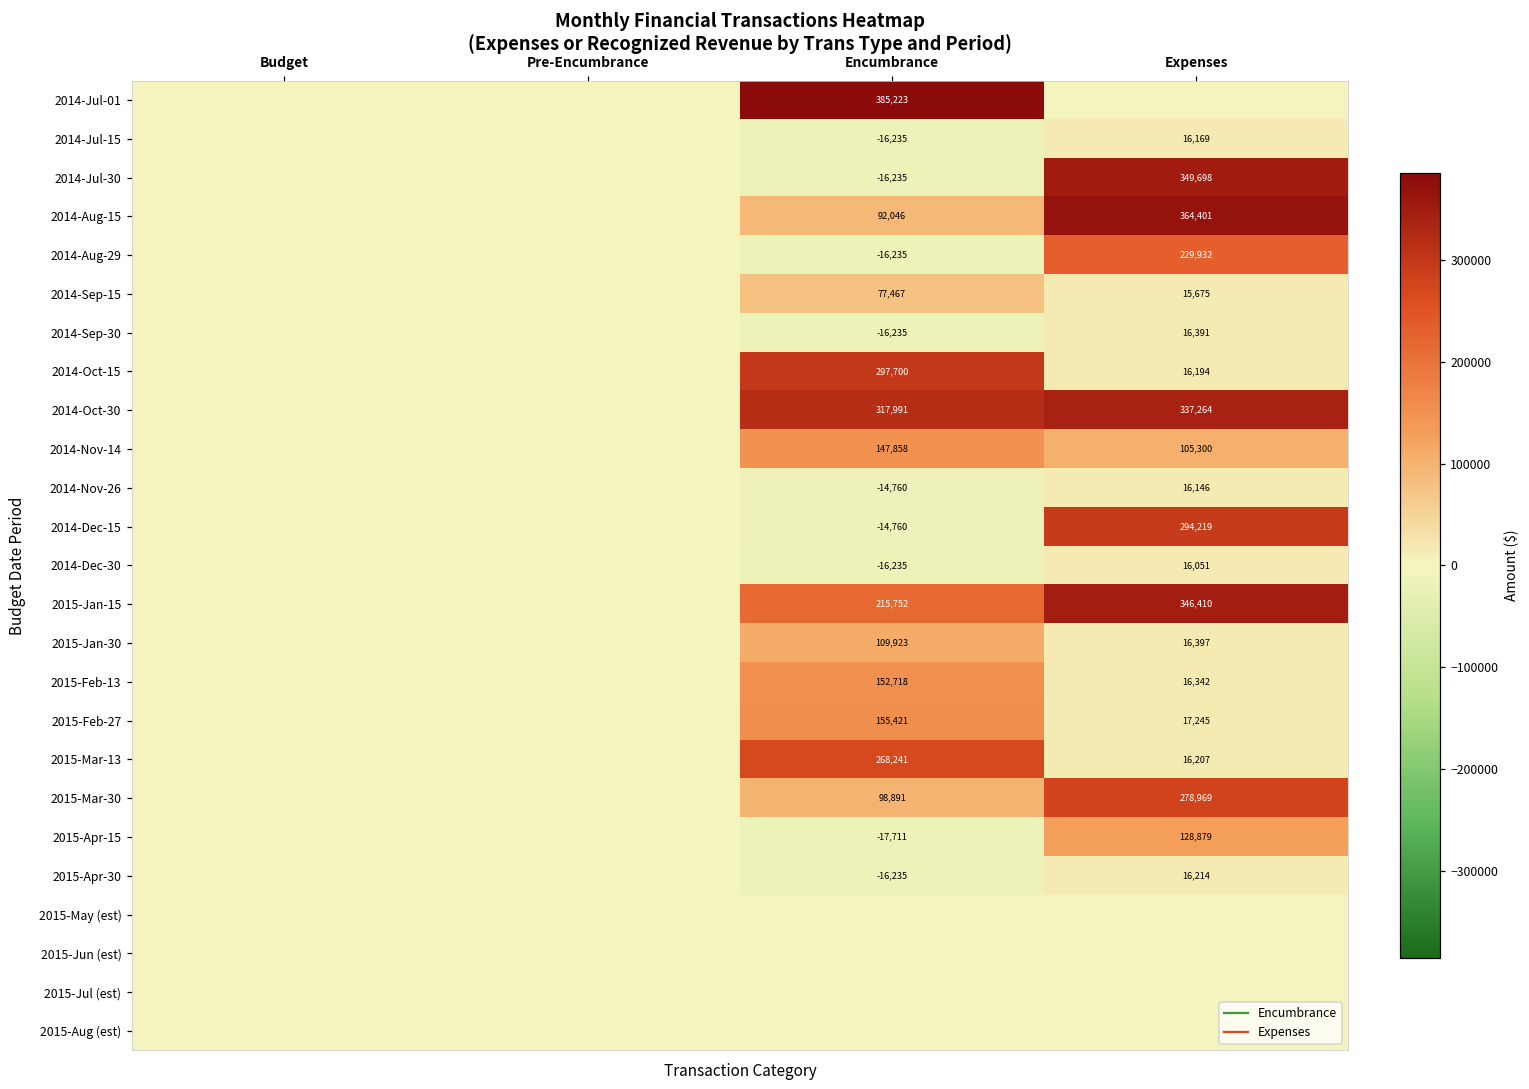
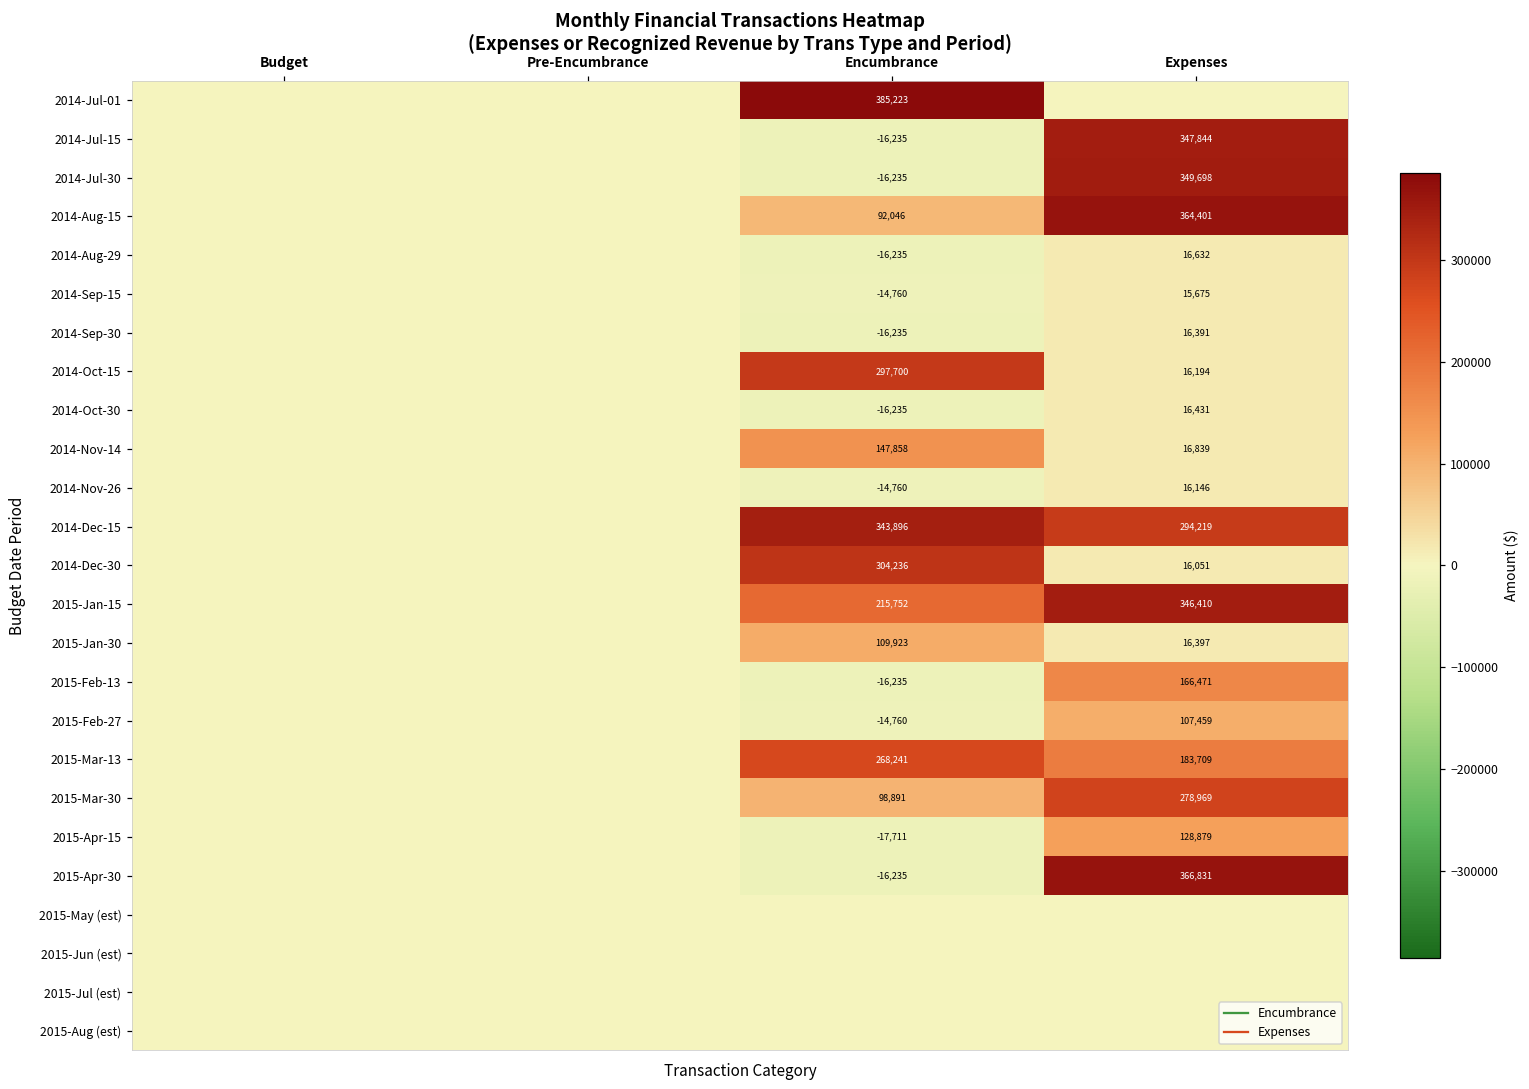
  {
    "2014-Jul-01": {
      "Encumbrance": "385,223"
    },
    "2014-Jul-15": {
      "Encumbrance": "-16,235",
-     "Expenses": "16,169"
+     "Expenses": "347,844"
    },
    "2014-Jul-30": {
      "Encumbrance": "-16,235",
      "Expenses": "349,698"
    },
    "2014-Aug-15": {
      "Encumbrance": "92,046",
      "Expenses": "364,401"
    },
    "2014-Aug-29": {
      "Encumbrance": "-16,235",
-     "Expenses": "229,932"
+     "Expenses": "16,632"
    },
    "2014-Sep-15": {
-     "Encumbrance": "77,467",
+     "Encumbrance": "-14,760",
      "Expenses": "15,675"
    },
    "2014-Sep-30": {
      "Encumbrance": "-16,235",
      "Expenses": "16,391"
    },
    "2014-Oct-15": {
      "Encumbrance": "297,700",
      "Expenses": "16,194"
    },
    "2014-Oct-30": {
-     "Encumbrance": "317,991",
-     "Expenses": "337,264"
+     "Encumbrance": "-16,235",
+     "Expenses": "16,431"
    },
    "2014-Nov-14": {
      "Encumbrance": "147,858",
-     "Expenses": "105,300"
+     "Expenses": "16,839"
    },
    "2014-Nov-26": {
      "Encumbrance": "-14,760",
      "Expenses": "16,146"
    },
    "2014-Dec-15": {
-     "Encumbrance": "-14,760",
+     "Encumbrance": "343,896",
      "Expenses": "294,219"
    },
    "2014-Dec-30": {
-     "Encumbrance": "-16,235",
+     "Encumbrance": "304,236",
      "Expenses": "16,051"
    },
    "2015-Jan-15": {
      "Encumbrance": "215,752",
      "Expenses": "346,410"
    },
    "2015-Jan-30": {
      "Encumbrance": "109,923",
      "Expenses": "16,397"
    },
    "2015-Feb-13": {
-     "Encumbrance": "152,718",
-     "Expenses": "16,342"
+     "Encumbrance": "-16,235",
+     "Expenses": "166,471"
    },
    "2015-Feb-27": {
-     "Encumbrance": "155,421",
-     "Expenses": "17,245"
+     "Encumbrance": "-14,760",
+     "Expenses": "107,459"
    },
    "2015-Mar-13": {
      "Encumbrance": "268,241",
-     "Expenses": "16,207"
+     "Expenses": "183,709"
    },
    "2015-Mar-30": {
      "Encumbrance": "98,891",
      "Expenses": "278,969"
    },
    "2015-Apr-15": {
      "Encumbrance": "-17,711",
      "Expenses": "128,879"
    },
    "2015-Apr-30": {
      "Encumbrance": "-16,235",
-     "Expenses": "16,214"
+     "Expenses": "366,831"
    }
  }
